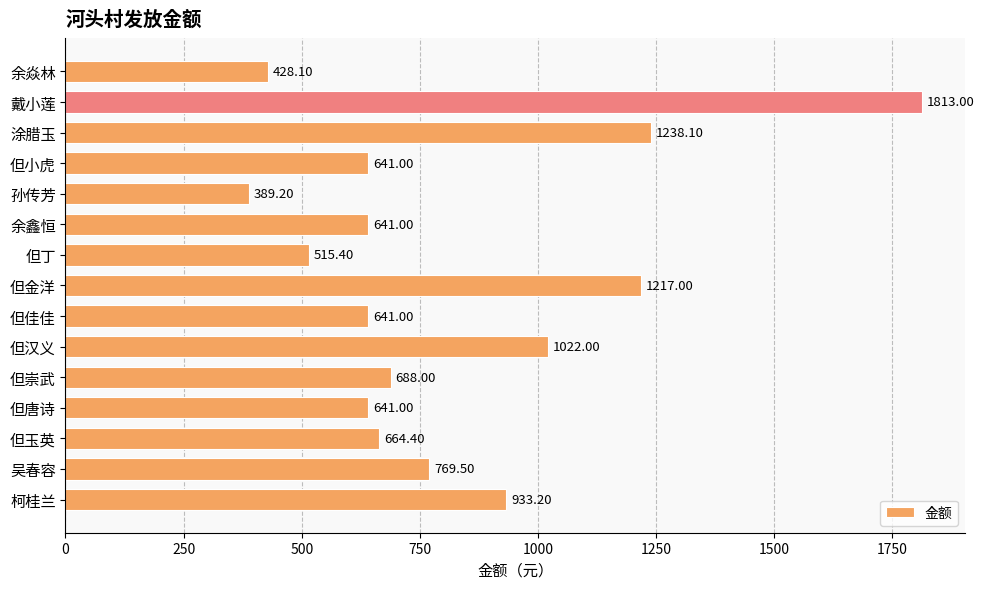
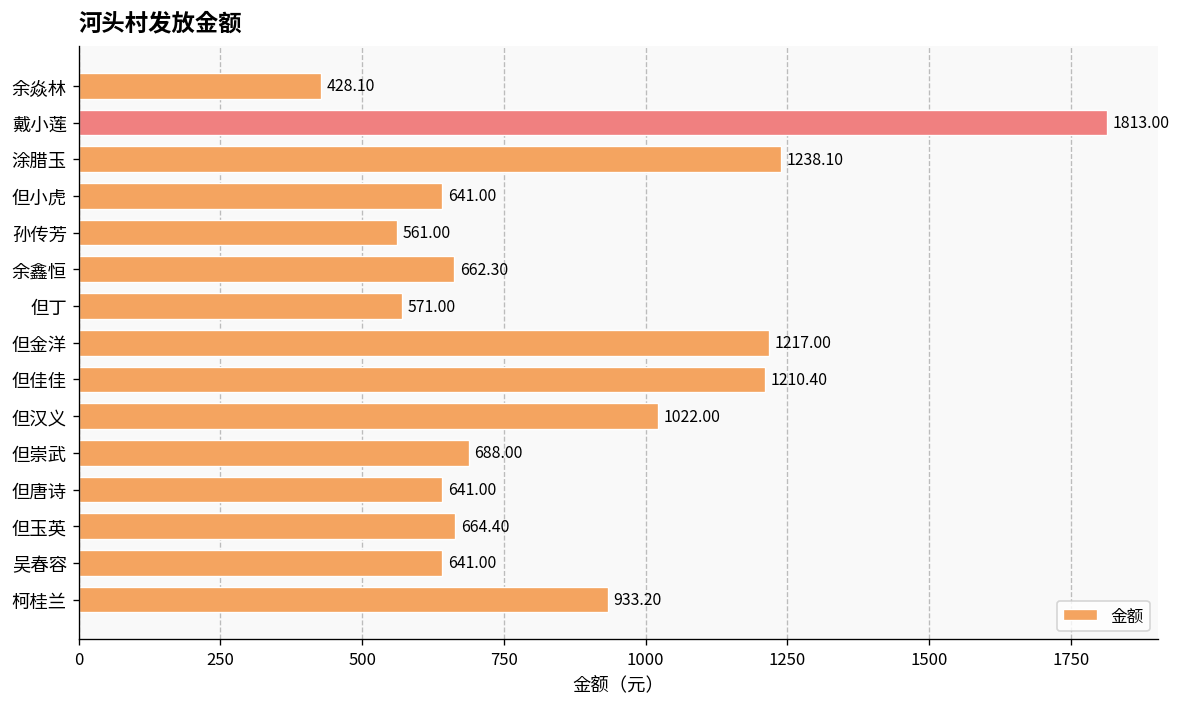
  {
    "余焱林": 428.10,
    "戴小莲": 1813.00,
    "涂腊玉": 1238.10,
    "但小虎": 641.00,
-   "孙传芳": 389.20,
-   "余鑫恒": 641.00,
-   "但丁": 515.40,
+   "孙传芳": 561.00,
+   "余鑫恒": 662.30,
+   "但丁": 571.00,
    "但金洋": 1217.00,
-   "但佳佳": 641.00,
+   "但佳佳": 1210.40,
    "但汉义": 1022.00,
    "但崇武": 688.00,
    "但唐诗": 641.00,
    "但玉英": 664.40,
-   "吴春容": 769.50,
+   "吴春容": 641.00,
    "柯桂兰": 933.20
  }
